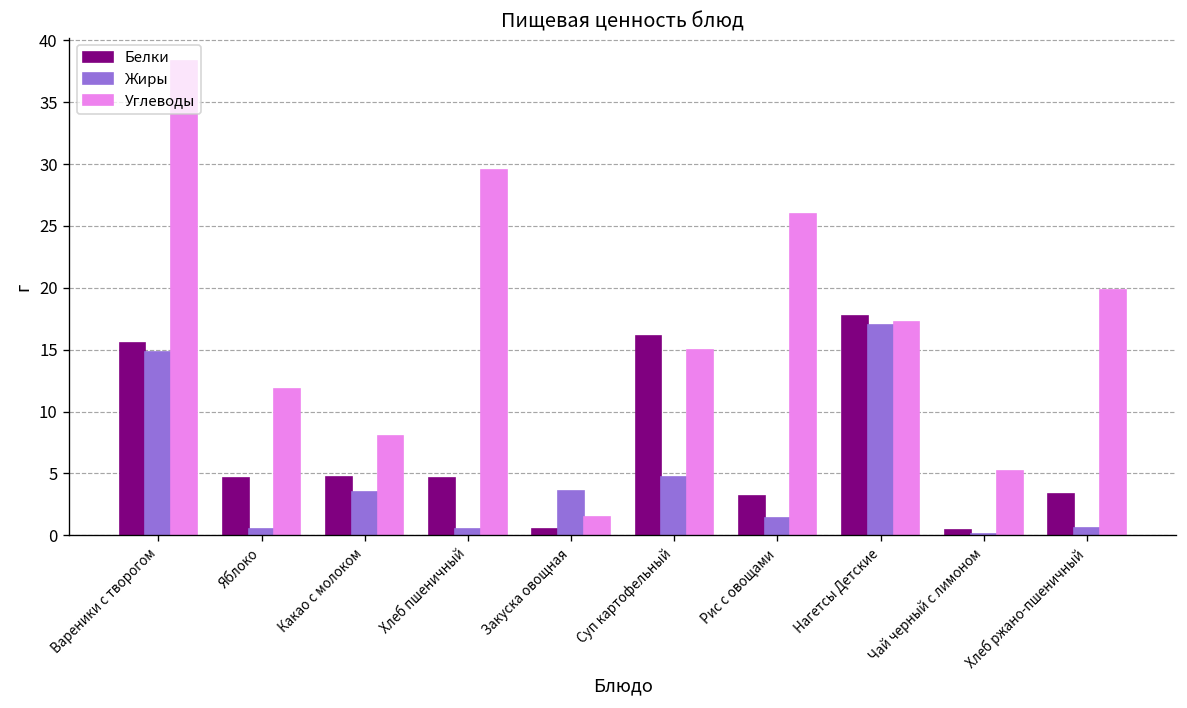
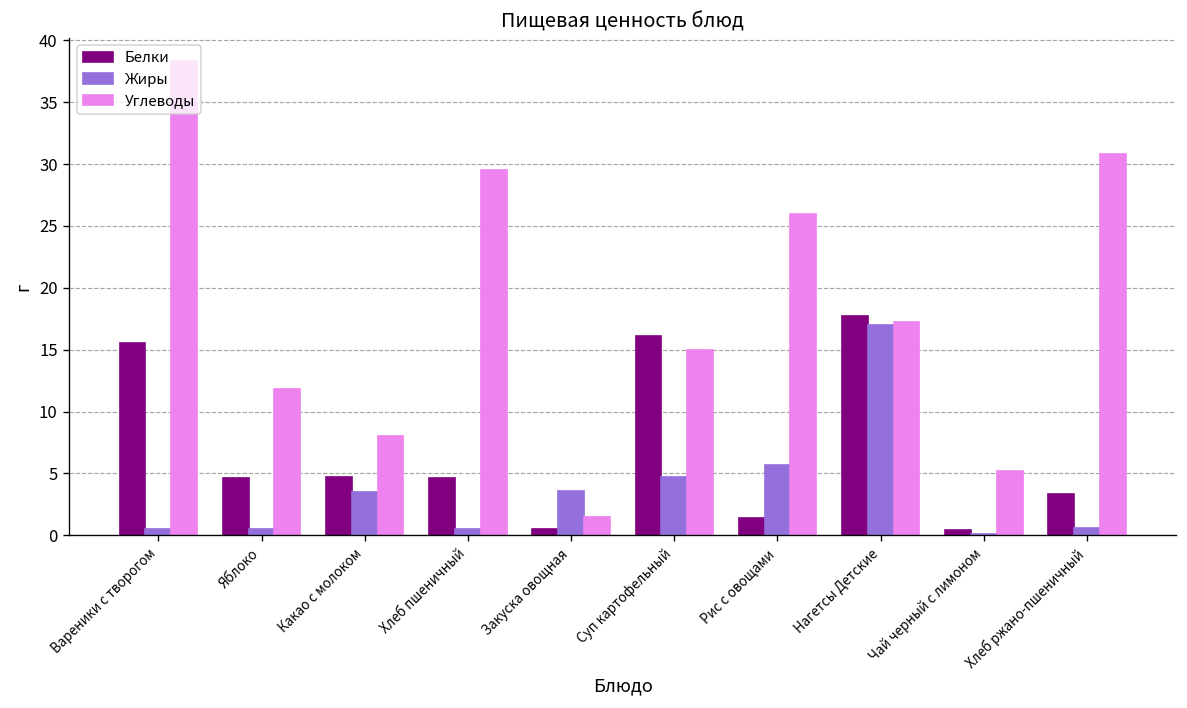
  {
    "Белки": {
      "Вареники с творогом": 15.5,
      "Яблоко": 4.6,
      "Какао с молоком": 4.7,
      "Хлеб пшеничный": 4.6,
      "Закуска овощная": 0.5,
      "Суп картофельный": 16.1,
-     "Рис с овощами": 3.2,
+     "Рис с овощами": 1.4,
      "Нагетсы Детские": 17.7,
      "Чай черный с лимоном": 0.4,
      "Хлеб ржано-пшеничный": 3.3
    },
    "Жиры": {
-     "Вареники с творогом": 14.8,
+     "Вареники с творогом": 0.5,
      "Яблоко": 0.5,
      "Какао с молоком": 3.5,
      "Хлеб пшеничный": 0.5,
      "Закуска овощная": 3.6,
      "Суп картофельный": 4.7,
-     "Рис с овощами": 1.4,
+     "Рис с овощами": 5.7,
      "Нагетсы Детские": 17.0,
      "Хлеб ржано-пшеничный": 0.6
    },
    "Углеводы": {
      "Яблоко": 11.8,
      "Какао с молоком": 8.0,
      "Хлеб пшеничный": 29.5,
      "Закуска овощная": 1.5,
      "Суп картофельный": 15.0,
      "Рис с овощами": 26.0,
      "Нагетсы Детские": 17.2,
      "Чай черный с лимоном": 5.2,
-     "Хлеб ржано-пшеничный": 19.8
+     "Хлеб ржано-пшеничный": 30.8
    }
  }
